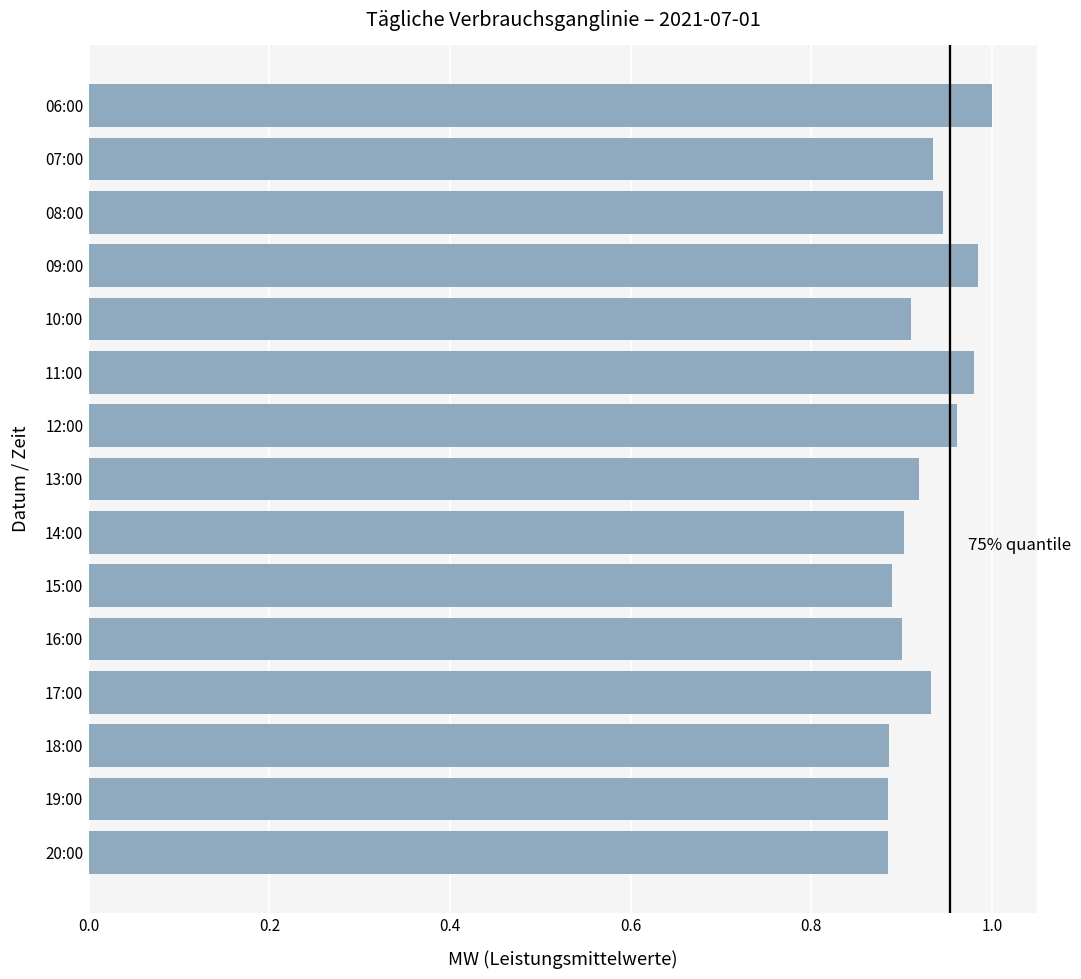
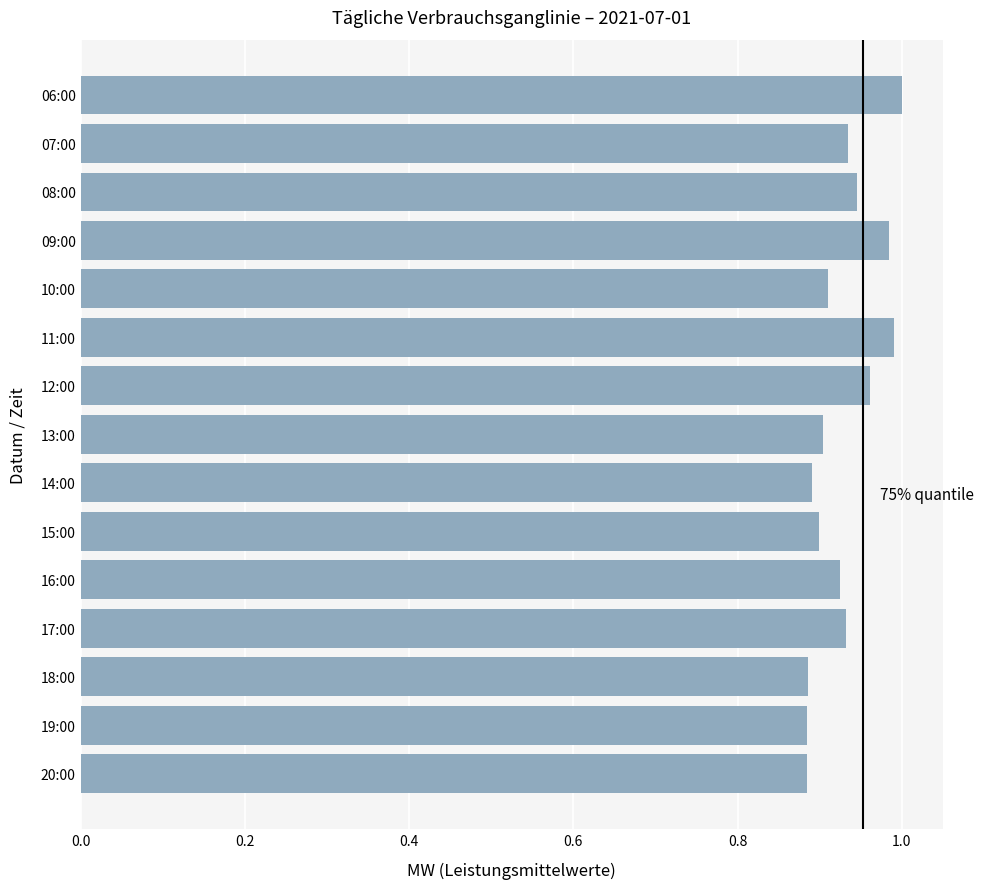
  {
    "06:00": 1.00,
    "07:00": 0.93,
    "08:00": 0.95,
    "09:00": 0.98,
    "10:00": 0.91,
-   "11:00": 0.98,
+   "11:00": 0.99,
    "12:00": 0.96,
-   "13:00": 0.92,
-   "14:00": 0.90,
-   "15:00": 0.89,
-   "16:00": 0.90,
+   "13:00": 0.90,
+   "14:00": 0.89,
+   "15:00": 0.90,
+   "16:00": 0.92,
    "17:00": 0.93,
    "18:00": 0.89,
    "19:00": 0.88,
    "20:00": 0.88
  }
